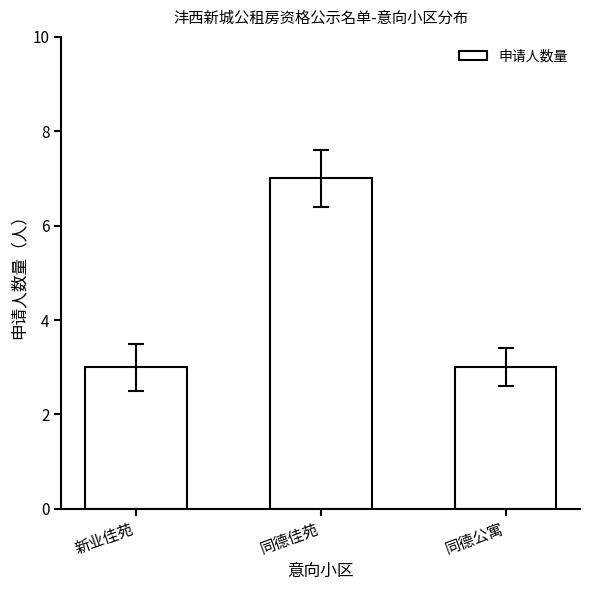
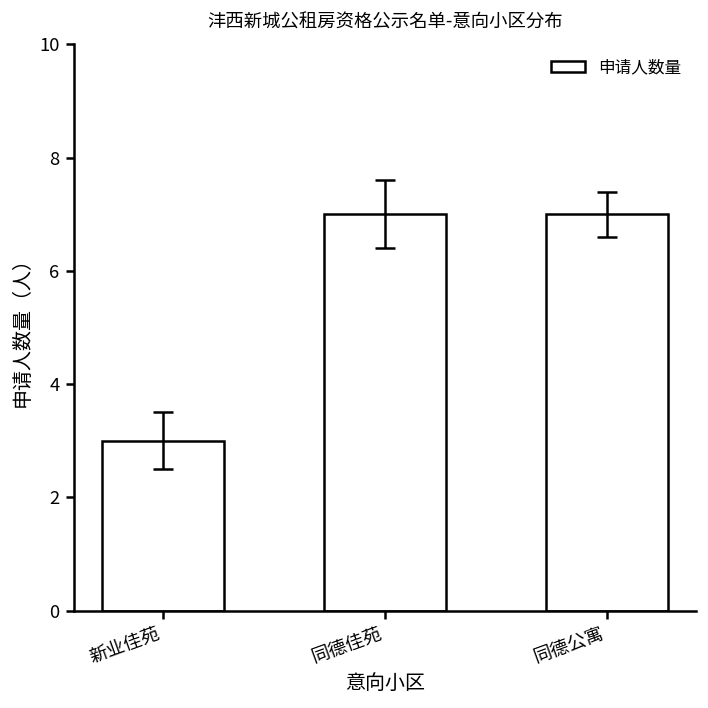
  {
    "申请人数量": {
      "新业佳苑": 3,
      "同德佳苑": 7,
-     "同德公寓": 3
+     "同德公寓": 7
    }
  }
